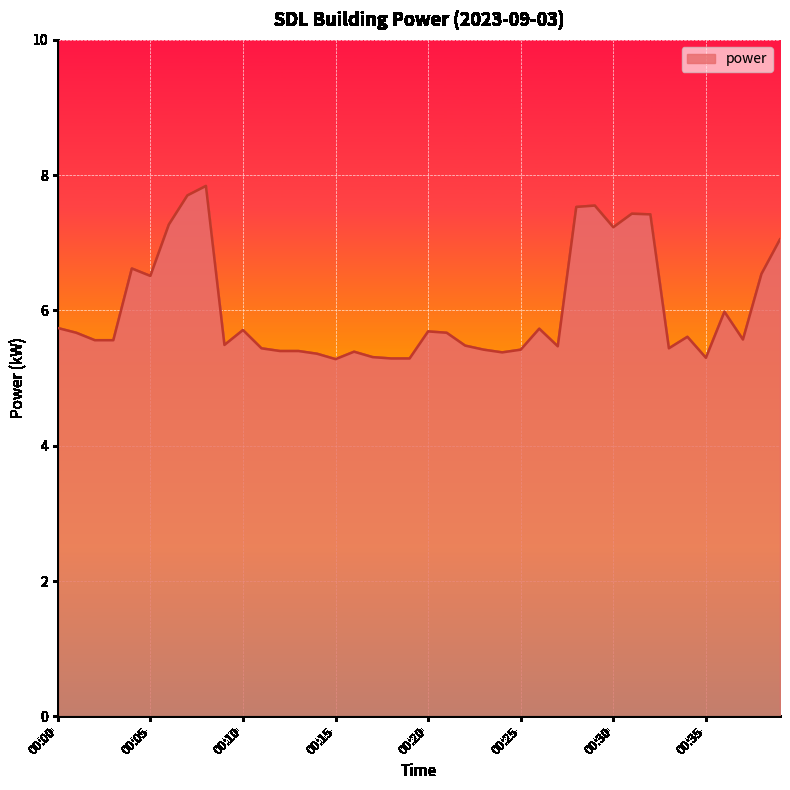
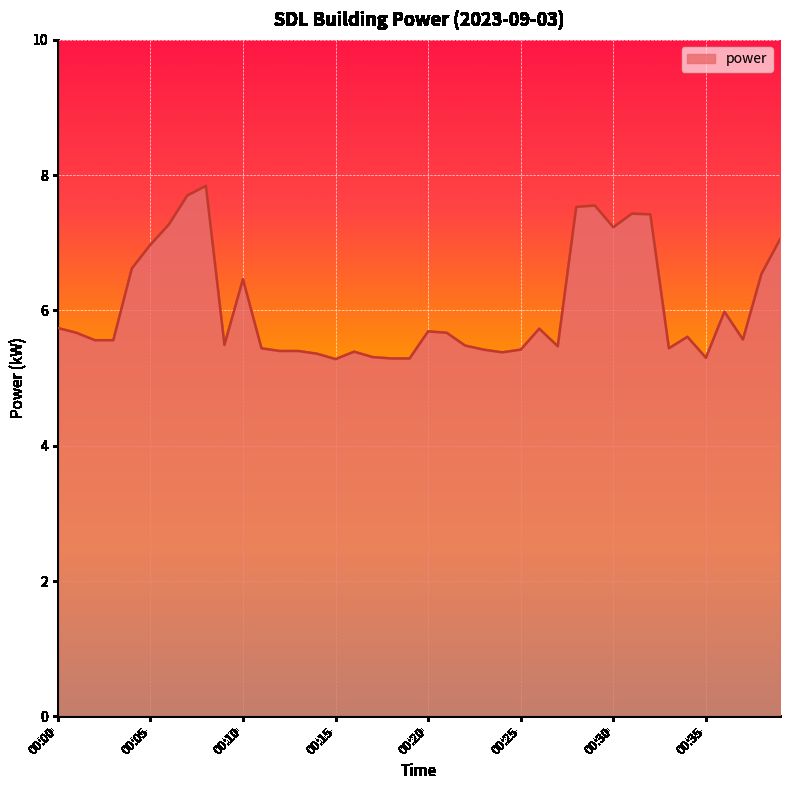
  {
    "00:00": 5.7,
-   "00:05": 6.5,
-   "00:10": 5.7,
+   "00:05": 7.0,
+   "00:10": 6.5,
    "00:15": 5.3,
    "00:20": 5.7,
    "00:25": 5.4,
    "00:30": 7.2,
    "00:35": 5.3
  }
